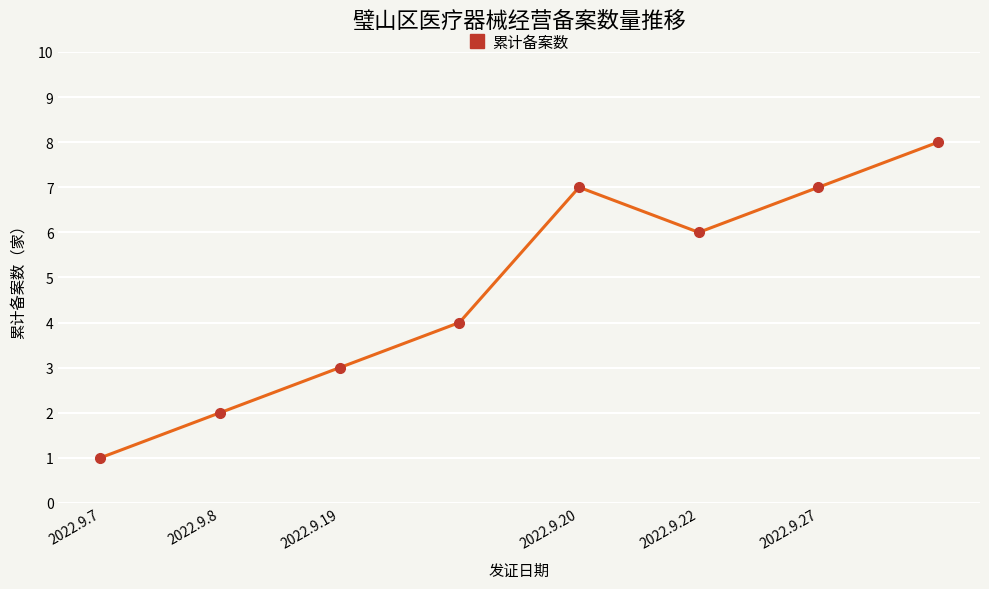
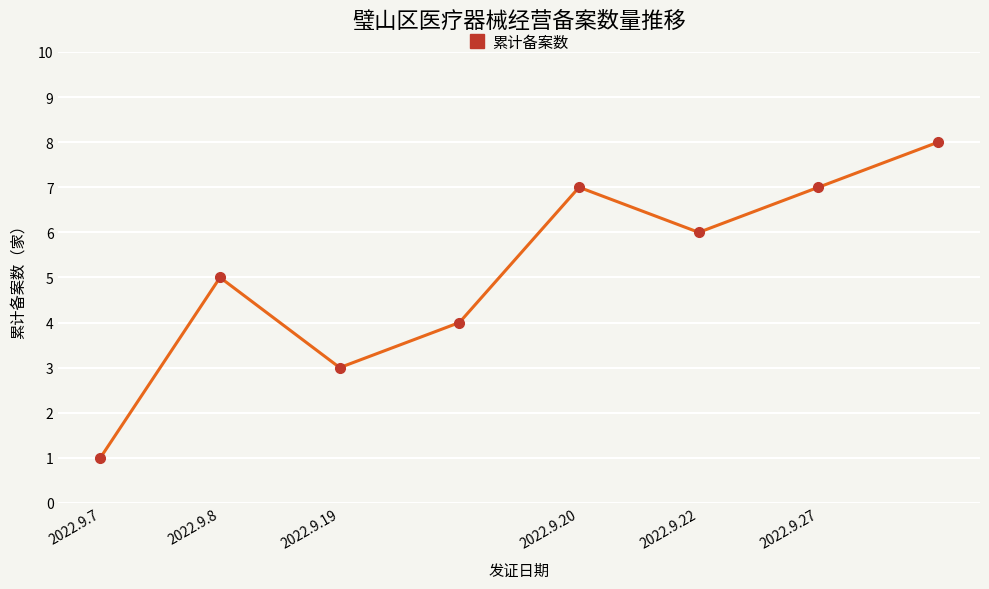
  {
    "2022.9.7": 1,
-   "2022.9.8": 2,
+   "2022.9.8": 5,
    "2022.9.20": 7,
    "2022.9.22": 6
  }
